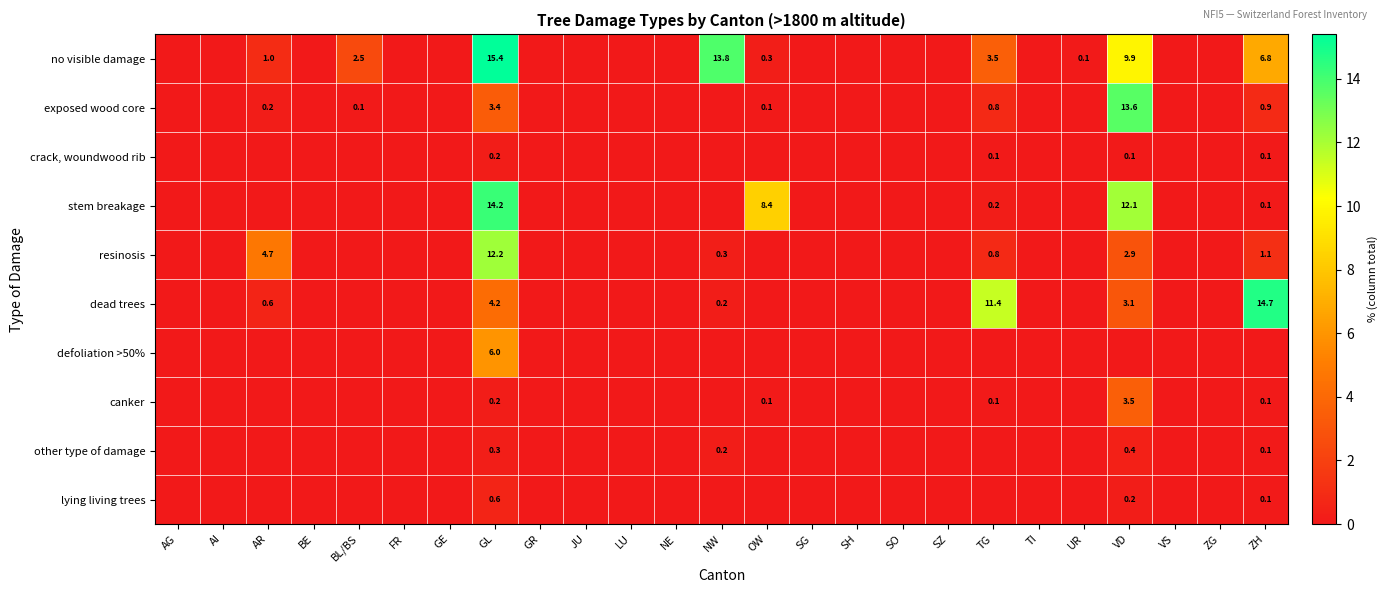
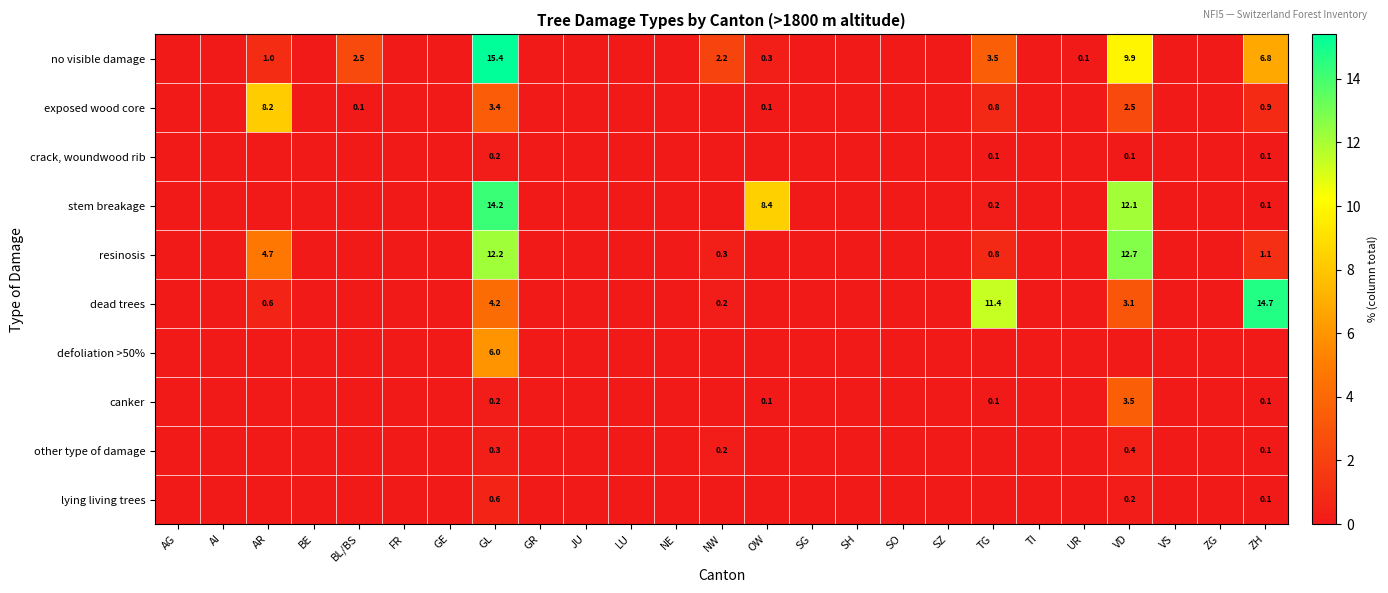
  {
    "no visible damage": {
      "AR": 1.0,
      "BL/BS": 2.5,
      "GL": 15.4,
-     "NW": 13.8,
+     "NW": 2.2,
      "OW": 0.3,
      "TG": 3.5,
      "UR": 0.1,
      "VD": 9.9,
      "ZH": 6.8
    },
    "exposed wood core": {
-     "AR": 0.2,
+     "AR": 8.2,
      "BL/BS": 0.1,
      "GL": 3.4,
      "OW": 0.1,
      "TG": 0.8,
-     "VD": 13.6,
+     "VD": 2.5,
      "ZH": 0.9
    },
    "crack, woundwood rib": {
      "GL": 0.2,
      "TG": 0.1,
      "VD": 0.1,
      "ZH": 0.1
    },
    "stem breakage": {
      "GL": 14.2,
      "OW": 8.4,
      "TG": 0.2,
      "VD": 12.1,
      "ZH": 0.1
    },
    "resinosis": {
      "AR": 4.7,
      "GL": 12.2,
      "NW": 0.3,
      "TG": 0.8,
-     "VD": 2.9,
+     "VD": 12.7,
      "ZH": 1.1
    },
    "dead trees": {
      "AR": 0.6,
      "GL": 4.2,
      "NW": 0.2,
      "TG": 11.4,
      "VD": 3.1,
      "ZH": 14.7
    },
    "defoliation >50%": {
      "GL": 6.0
    },
    "canker": {
      "GL": 0.2,
      "OW": 0.1,
      "TG": 0.1,
      "VD": 3.5,
      "ZH": 0.1
    },
    "other type of damage": {
      "GL": 0.3,
      "NW": 0.2,
      "VD": 0.4,
      "ZH": 0.1
    },
    "lying living trees": {
      "GL": 0.6,
      "VD": 0.2,
      "ZH": 0.1
    }
  }
